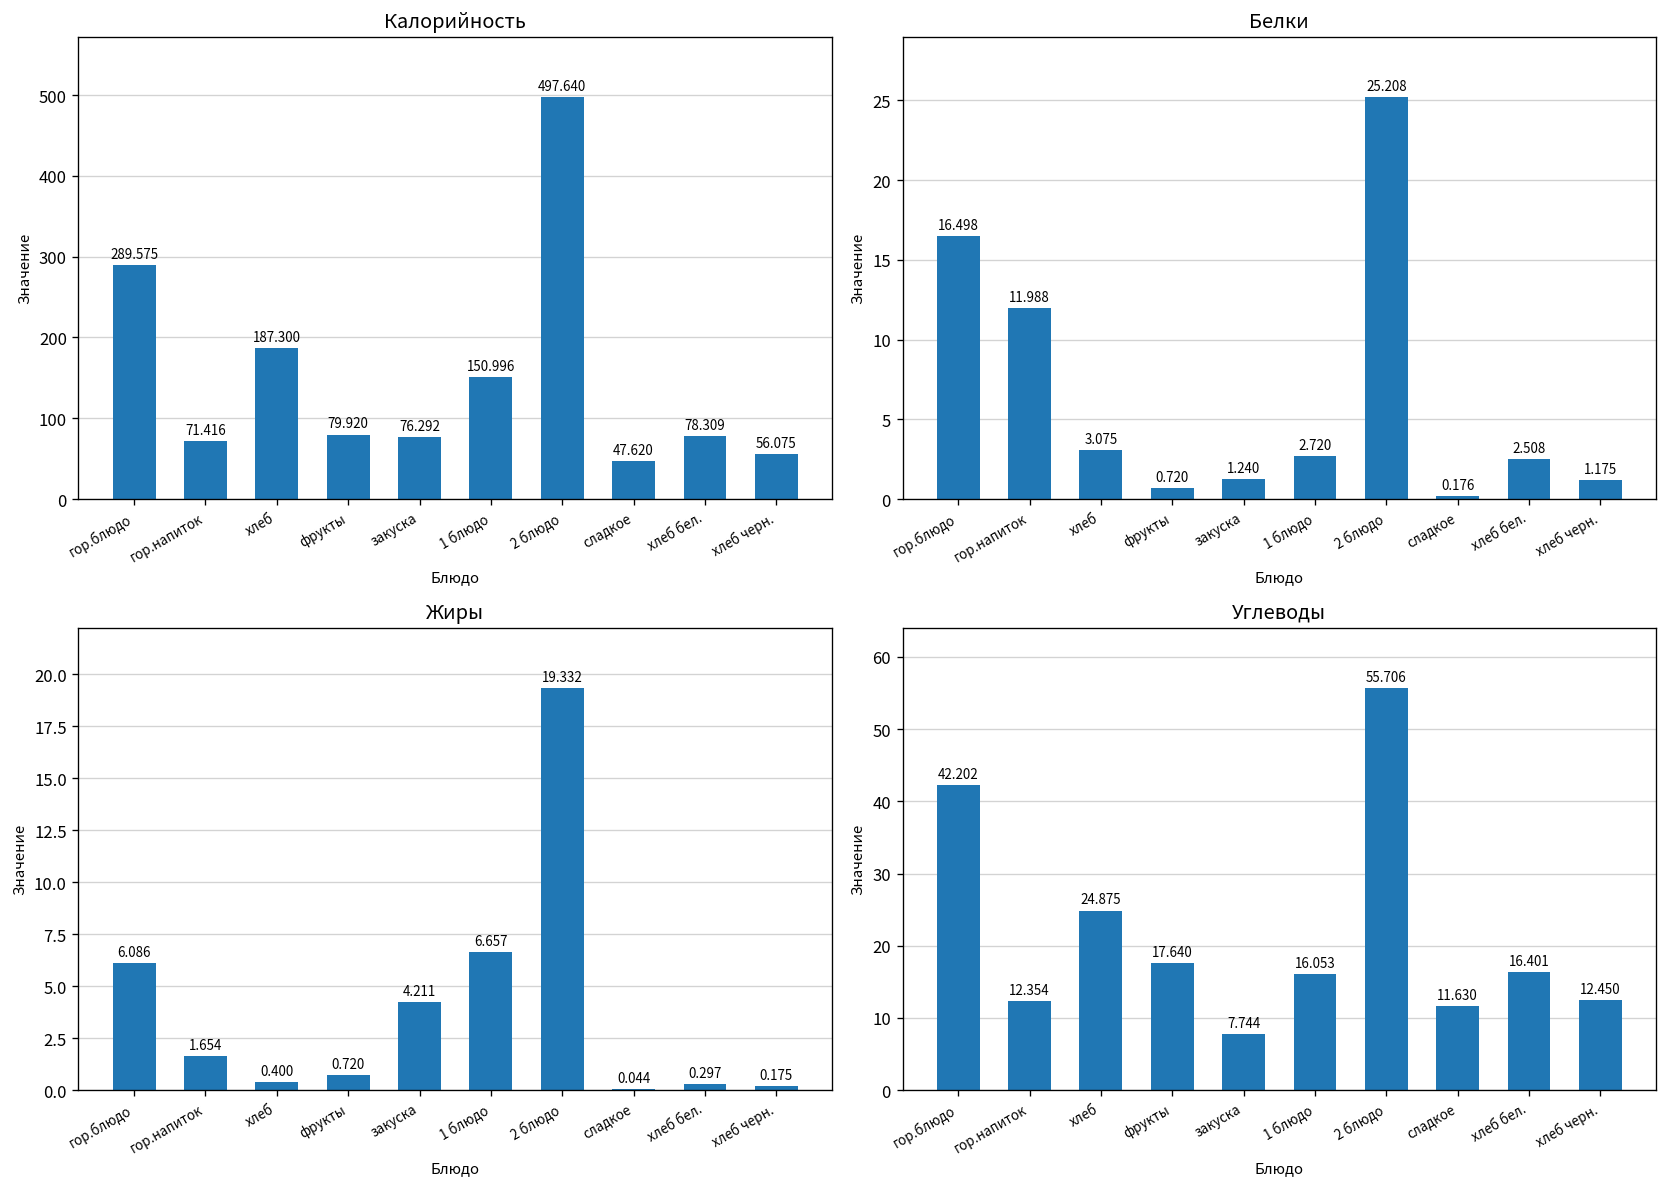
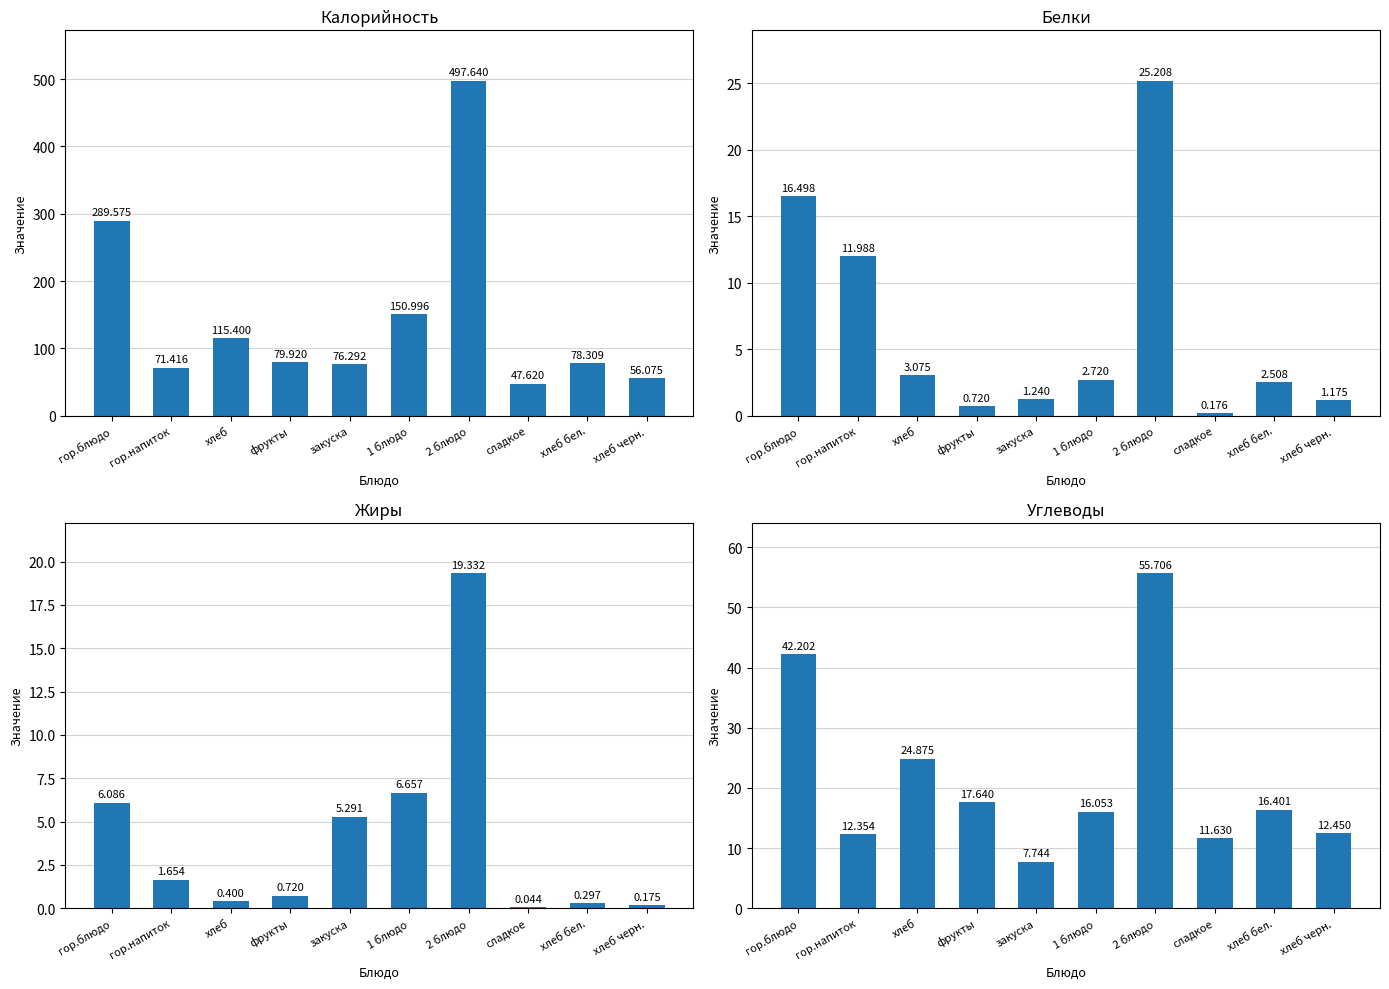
  {
    "Калорийность": {
      "гор.блюдо": 289.575,
      "гор.напиток": 71.416,
-     "хлеб": 187.300,
+     "хлеб": 115.400,
      "фрукты": 79.920,
      "закуска": 76.292,
      "1 блюдо": 150.996,
      "2 блюдо": 497.640,
      "сладкое": 47.620,
      "хлеб бел.": 78.309,
      "хлеб черн.": 56.075
    },
    "Белки": {
      "гор.блюдо": 16.498,
      "гор.напиток": 11.988,
      "хлеб": 3.075,
      "фрукты": 0.720,
      "закуска": 1.240,
      "1 блюдо": 2.720,
      "2 блюдо": 25.208,
      "сладкое": 0.176,
      "хлеб бел.": 2.508,
      "хлеб черн.": 1.175
    },
    "Жиры": {
      "гор.блюдо": 6.086,
      "гор.напиток": 1.654,
      "хлеб": 0.400,
      "фрукты": 0.720,
-     "закуска": 4.211,
+     "закуска": 5.291,
      "1 блюдо": 6.657,
      "2 блюдо": 19.332,
      "сладкое": 0.044,
      "хлеб бел.": 0.297,
      "хлеб черн.": 0.175
    },
    "Углеводы": {
      "гор.блюдо": 42.202,
      "гор.напиток": 12.354,
      "хлеб": 24.875,
      "фрукты": 17.640,
      "закуска": 7.744,
      "1 блюдо": 16.053,
      "2 блюдо": 55.706,
      "сладкое": 11.630,
      "хлеб бел.": 16.401,
      "хлеб черн.": 12.450
    }
  }
